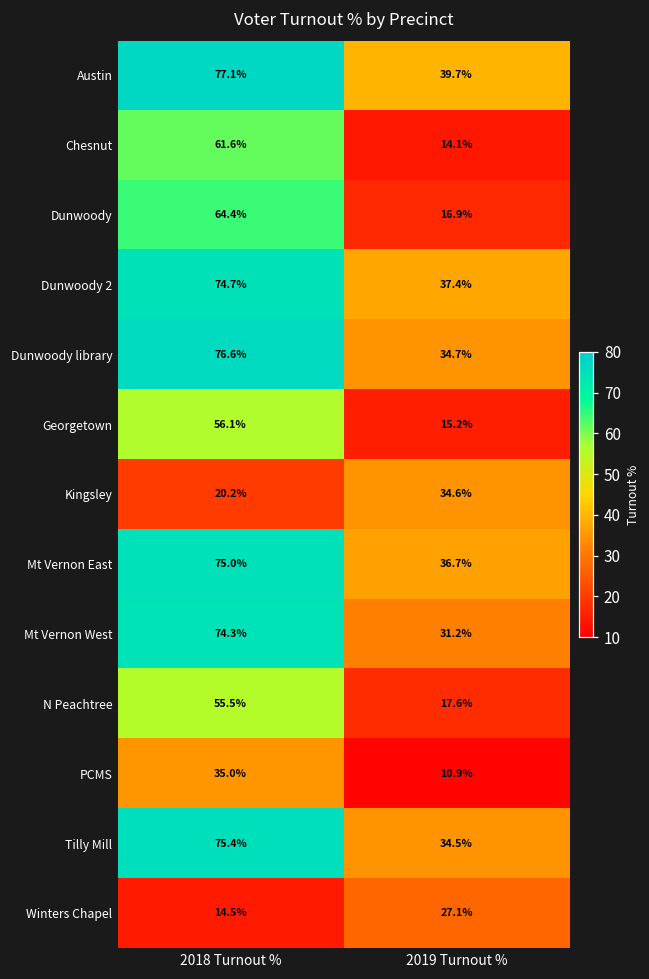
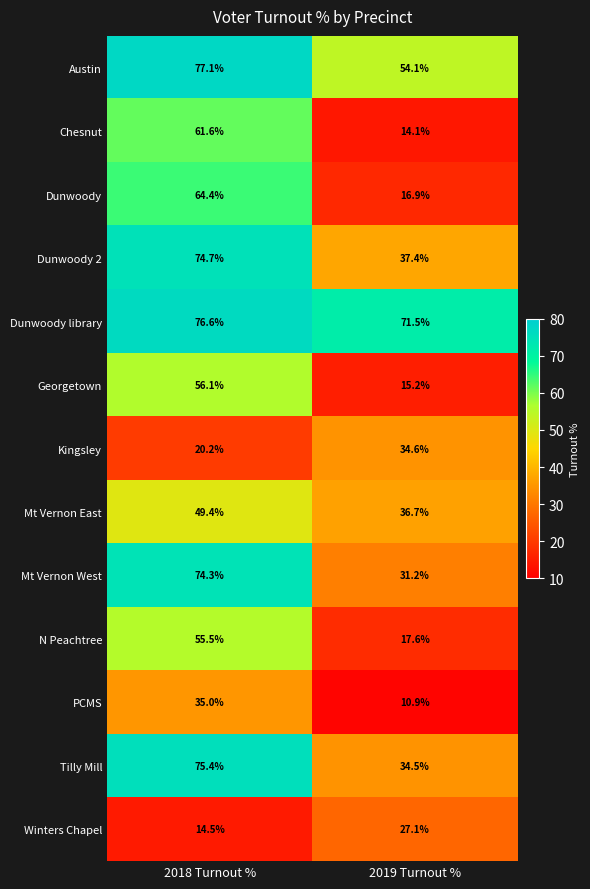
  {
    "Austin": {
      "2018 Turnout %": "77.1%",
-     "2019 Turnout %": "39.7%"
+     "2019 Turnout %": "54.1%"
    },
    "Chesnut": {
      "2018 Turnout %": "61.6%",
      "2019 Turnout %": "14.1%"
    },
    "Dunwoody": {
      "2018 Turnout %": "64.4%",
      "2019 Turnout %": "16.9%"
    },
    "Dunwoody 2": {
      "2018 Turnout %": "74.7%",
      "2019 Turnout %": "37.4%"
    },
    "Dunwoody library": {
      "2018 Turnout %": "76.6%",
-     "2019 Turnout %": "34.7%"
+     "2019 Turnout %": "71.5%"
    },
    "Georgetown": {
      "2018 Turnout %": "56.1%",
      "2019 Turnout %": "15.2%"
    },
    "Kingsley": {
      "2018 Turnout %": "20.2%",
      "2019 Turnout %": "34.6%"
    },
    "Mt Vernon East": {
-     "2018 Turnout %": "75.0%",
+     "2018 Turnout %": "49.4%",
      "2019 Turnout %": "36.7%"
    },
    "Mt Vernon West": {
      "2018 Turnout %": "74.3%",
      "2019 Turnout %": "31.2%"
    },
    "N Peachtree": {
      "2018 Turnout %": "55.5%",
      "2019 Turnout %": "17.6%"
    },
    "PCMS": {
      "2018 Turnout %": "35.0%",
      "2019 Turnout %": "10.9%"
    },
    "Tilly Mill": {
      "2018 Turnout %": "75.4%",
      "2019 Turnout %": "34.5%"
    },
    "Winters Chapel": {
      "2018 Turnout %": "14.5%",
      "2019 Turnout %": "27.1%"
    }
  }
